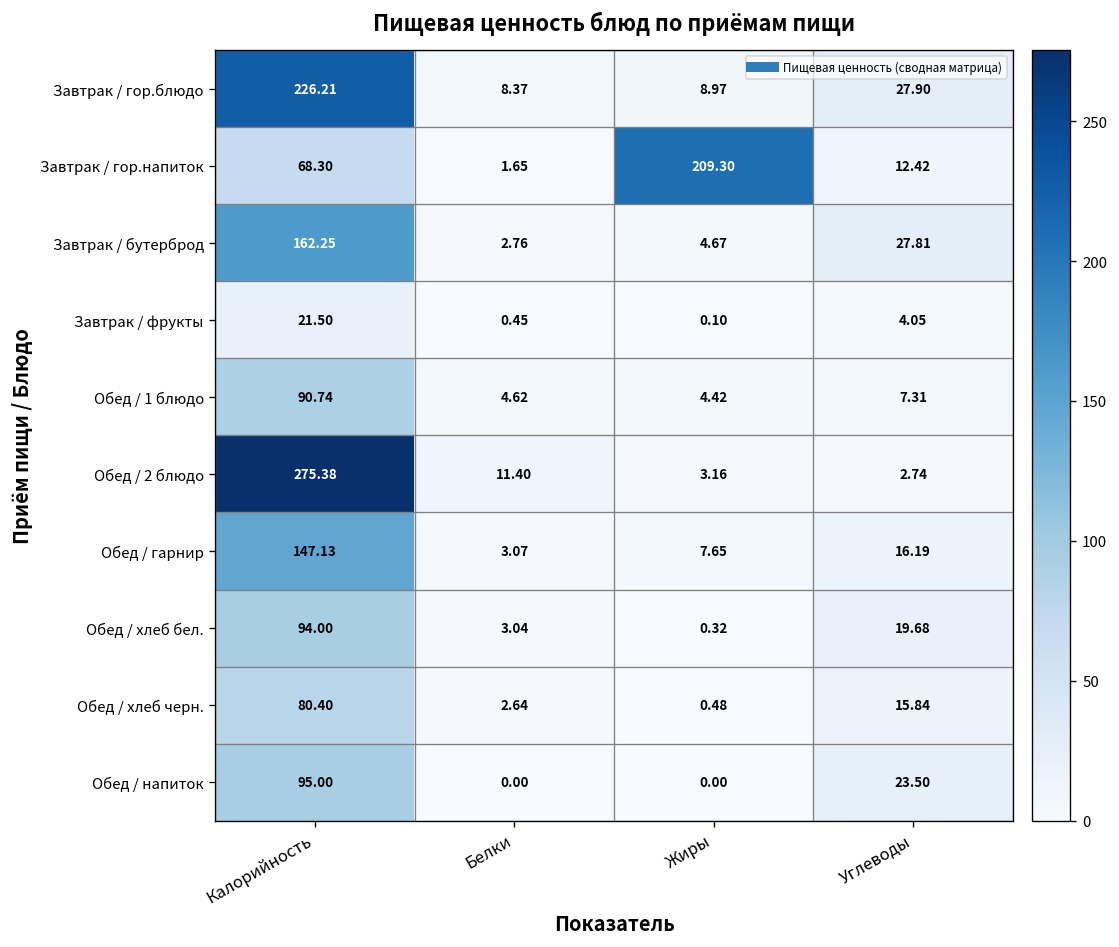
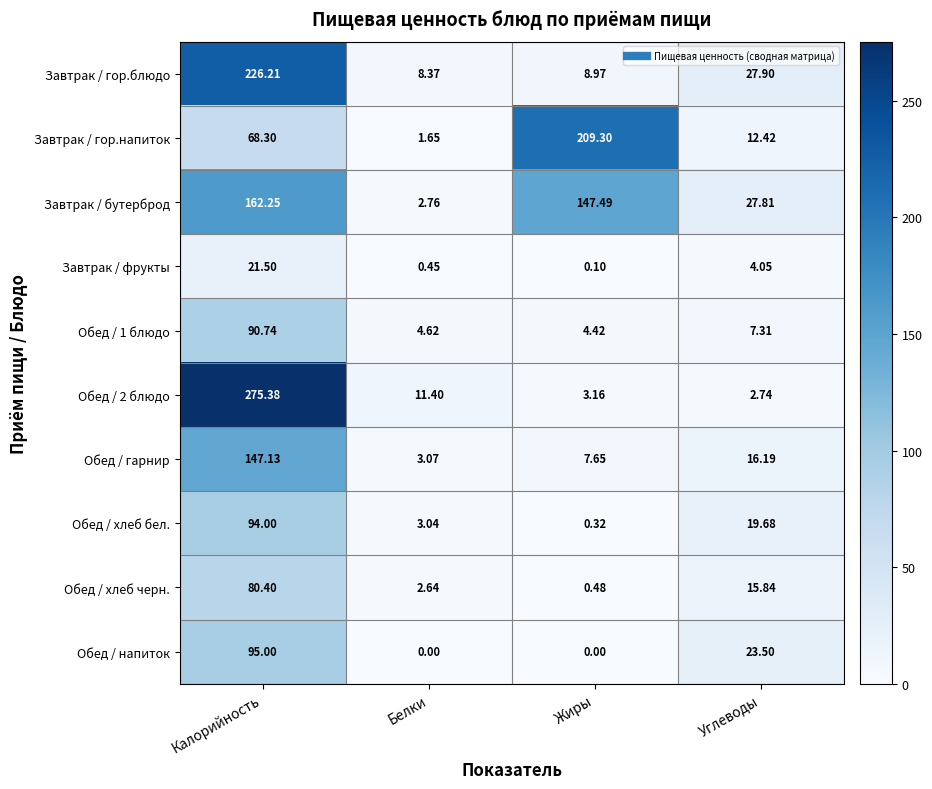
  {
    "Завтрак / гор.блюдо": {
      "Калорийность": 226.21,
      "Белки": 8.37,
      "Жиры": 8.97,
      "Углеводы": 27.90
    },
    "Завтрак / гор.напиток": {
      "Калорийность": 68.30,
      "Белки": 1.65,
      "Жиры": 209.30,
      "Углеводы": 12.42
    },
    "Завтрак / бутерброд": {
      "Калорийность": 162.25,
      "Белки": 2.76,
-     "Жиры": 4.67,
+     "Жиры": 147.49,
      "Углеводы": 27.81
    },
    "Завтрак / фрукты": {
      "Калорийность": 21.50,
      "Белки": 0.45,
      "Жиры": 0.10,
      "Углеводы": 4.05
    },
    "Обед / 1 блюдо": {
      "Калорийность": 90.74,
      "Белки": 4.62,
      "Жиры": 4.42,
      "Углеводы": 7.31
    },
    "Обед / 2 блюдо": {
      "Калорийность": 275.38,
      "Белки": 11.40,
      "Жиры": 3.16,
      "Углеводы": 2.74
    },
    "Обед / гарнир": {
      "Калорийность": 147.13,
      "Белки": 3.07,
      "Жиры": 7.65,
      "Углеводы": 16.19
    },
    "Обед / хлеб бел.": {
      "Калорийность": 94.00,
      "Белки": 3.04,
      "Жиры": 0.32,
      "Углеводы": 19.68
    },
    "Обед / хлеб черн.": {
      "Калорийность": 80.40,
      "Белки": 2.64,
      "Жиры": 0.48,
      "Углеводы": 15.84
    },
    "Обед / напиток": {
      "Калорийность": 95.00,
      "Белки": 0.00,
      "Жиры": 0.00,
      "Углеводы": 23.50
    }
  }
